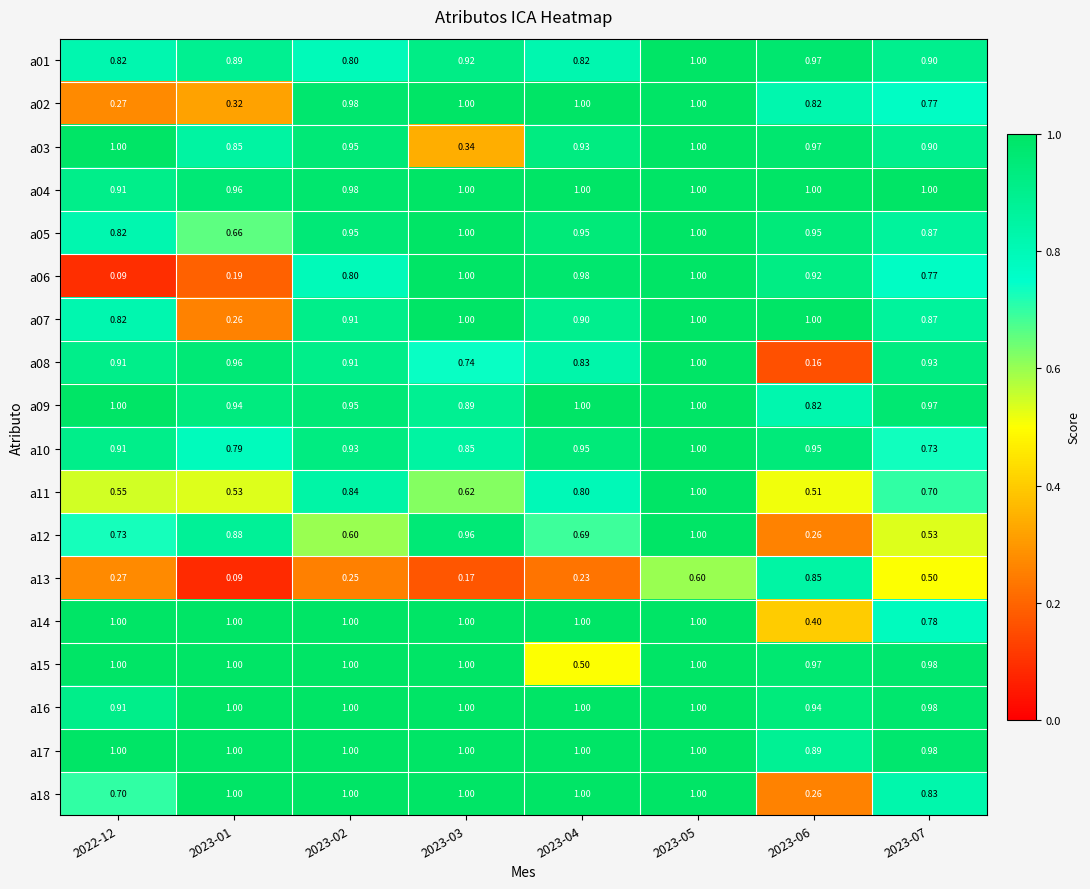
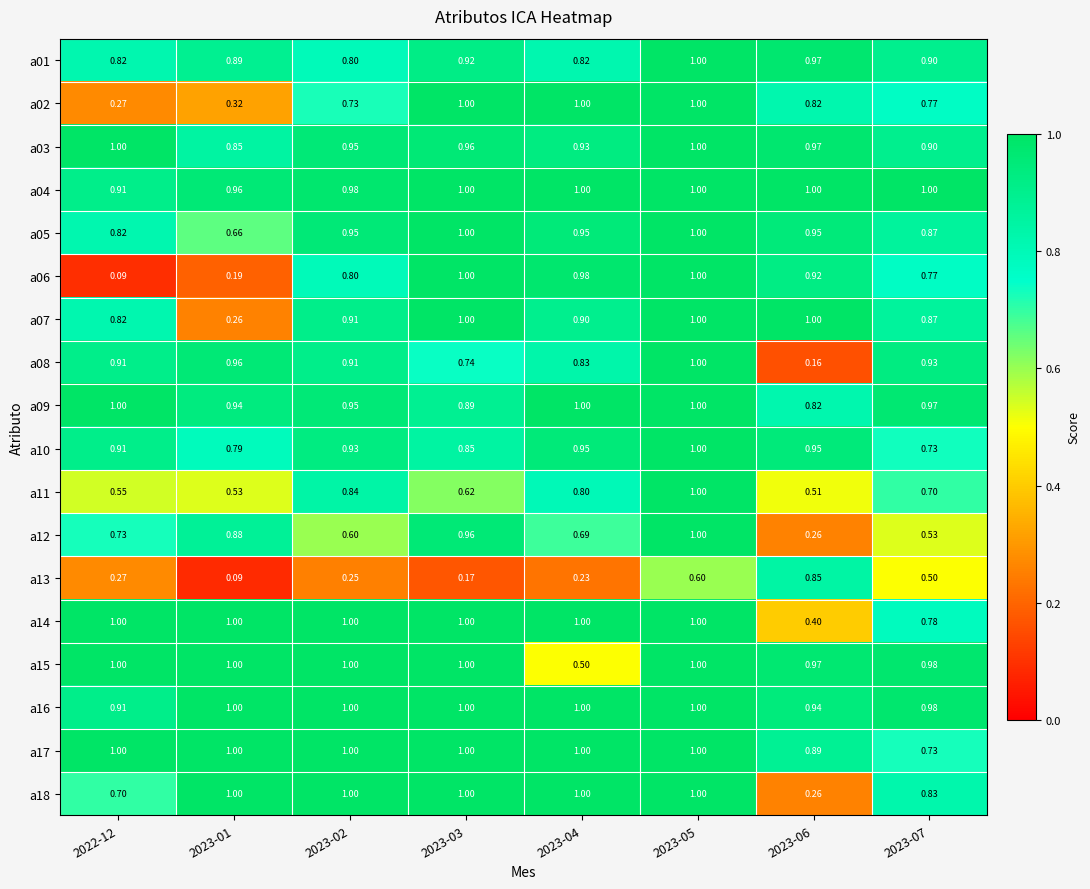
  {
    "a01": {
      "2022-12": 0.82,
      "2023-01": 0.89,
      "2023-02": 0.80,
      "2023-03": 0.92,
      "2023-04": 0.82,
      "2023-05": 1.00,
      "2023-06": 0.97,
      "2023-07": 0.90
    },
    "a02": {
      "2022-12": 0.27,
      "2023-01": 0.32,
-     "2023-02": 0.98,
+     "2023-02": 0.73,
      "2023-03": 1.00,
      "2023-04": 1.00,
      "2023-05": 1.00,
      "2023-06": 0.82,
      "2023-07": 0.77
    },
    "a03": {
      "2022-12": 1.00,
      "2023-01": 0.85,
      "2023-02": 0.95,
-     "2023-03": 0.34,
+     "2023-03": 0.96,
      "2023-04": 0.93,
      "2023-05": 1.00,
      "2023-06": 0.97,
      "2023-07": 0.90
    },
    "a04": {
      "2022-12": 0.91,
      "2023-01": 0.96,
      "2023-02": 0.98,
      "2023-03": 1.00,
      "2023-04": 1.00,
      "2023-05": 1.00,
      "2023-06": 1.00,
      "2023-07": 1.00
    },
    "a05": {
      "2022-12": 0.82,
      "2023-01": 0.66,
      "2023-02": 0.95,
      "2023-03": 1.00,
      "2023-04": 0.95,
      "2023-05": 1.00,
      "2023-06": 0.95,
      "2023-07": 0.87
    },
    "a06": {
      "2022-12": 0.09,
      "2023-01": 0.19,
      "2023-02": 0.80,
      "2023-03": 1.00,
      "2023-04": 0.98,
      "2023-05": 1.00,
      "2023-06": 0.92,
      "2023-07": 0.77
    },
    "a07": {
      "2022-12": 0.82,
      "2023-01": 0.26,
      "2023-02": 0.91,
      "2023-03": 1.00,
      "2023-04": 0.90,
      "2023-05": 1.00,
      "2023-06": 1.00,
      "2023-07": 0.87
    },
    "a08": {
      "2022-12": 0.91,
      "2023-01": 0.96,
      "2023-02": 0.91,
      "2023-03": 0.74,
      "2023-04": 0.83,
      "2023-05": 1.00,
      "2023-06": 0.16,
      "2023-07": 0.93
    },
    "a09": {
      "2022-12": 1.00,
      "2023-01": 0.94,
      "2023-02": 0.95,
      "2023-03": 0.89,
      "2023-04": 1.00,
      "2023-05": 1.00,
      "2023-06": 0.82,
      "2023-07": 0.97
    },
    "a10": {
      "2022-12": 0.91,
      "2023-01": 0.79,
      "2023-02": 0.93,
      "2023-03": 0.85,
      "2023-04": 0.95,
      "2023-05": 1.00,
      "2023-06": 0.95,
      "2023-07": 0.73
    },
    "a11": {
      "2022-12": 0.55,
      "2023-01": 0.53,
      "2023-02": 0.84,
      "2023-03": 0.62,
      "2023-04": 0.80,
      "2023-05": 1.00,
      "2023-06": 0.51,
      "2023-07": 0.70
    },
    "a12": {
      "2022-12": 0.73,
      "2023-01": 0.88,
      "2023-02": 0.60,
      "2023-03": 0.96,
      "2023-04": 0.69,
      "2023-05": 1.00,
      "2023-06": 0.26,
      "2023-07": 0.53
    },
    "a13": {
      "2022-12": 0.27,
      "2023-01": 0.09,
      "2023-02": 0.25,
      "2023-03": 0.17,
      "2023-04": 0.23,
      "2023-05": 0.60,
      "2023-06": 0.85,
      "2023-07": 0.50
    },
    "a14": {
      "2022-12": 1.00,
      "2023-01": 1.00,
      "2023-02": 1.00,
      "2023-03": 1.00,
      "2023-04": 1.00,
      "2023-05": 1.00,
      "2023-06": 0.40,
      "2023-07": 0.78
    },
    "a15": {
      "2022-12": 1.00,
      "2023-01": 1.00,
      "2023-02": 1.00,
      "2023-03": 1.00,
      "2023-04": 0.50,
      "2023-05": 1.00,
      "2023-06": 0.97,
      "2023-07": 0.98
    },
    "a16": {
      "2022-12": 0.91,
      "2023-01": 1.00,
      "2023-02": 1.00,
      "2023-03": 1.00,
      "2023-04": 1.00,
      "2023-05": 1.00,
      "2023-06": 0.94,
      "2023-07": 0.98
    },
    "a17": {
      "2022-12": 1.00,
      "2023-01": 1.00,
      "2023-02": 1.00,
      "2023-03": 1.00,
      "2023-04": 1.00,
      "2023-05": 1.00,
      "2023-06": 0.89,
-     "2023-07": 0.98
+     "2023-07": 0.73
    },
    "a18": {
      "2022-12": 0.70,
      "2023-01": 1.00,
      "2023-02": 1.00,
      "2023-03": 1.00,
      "2023-04": 1.00,
      "2023-05": 1.00,
      "2023-06": 0.26,
      "2023-07": 0.83
    }
  }
